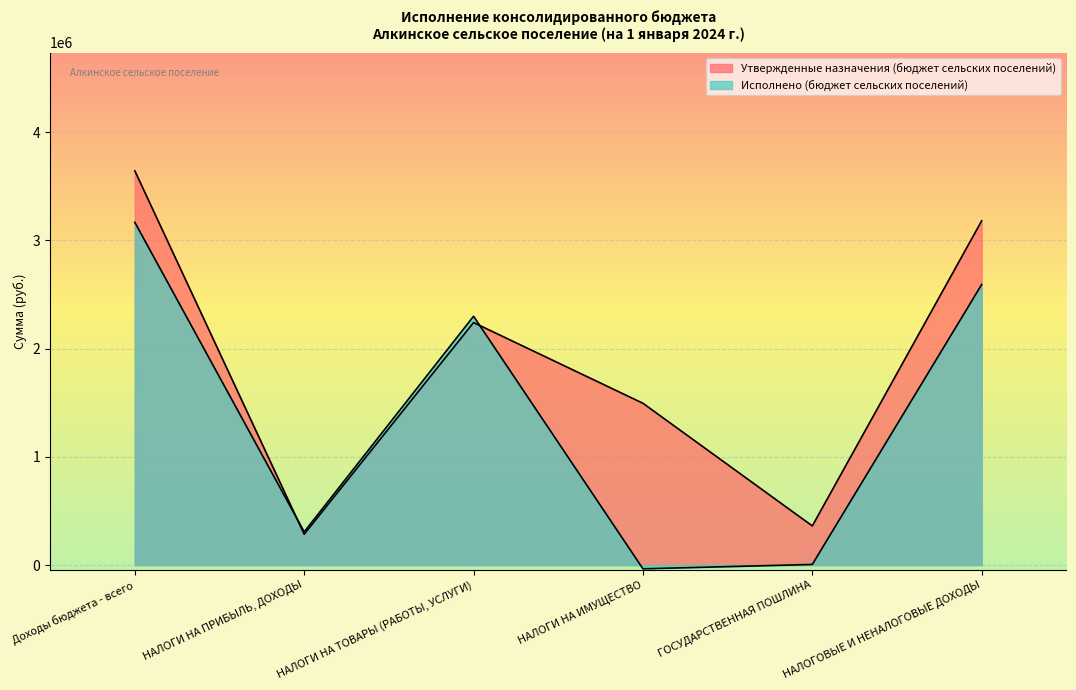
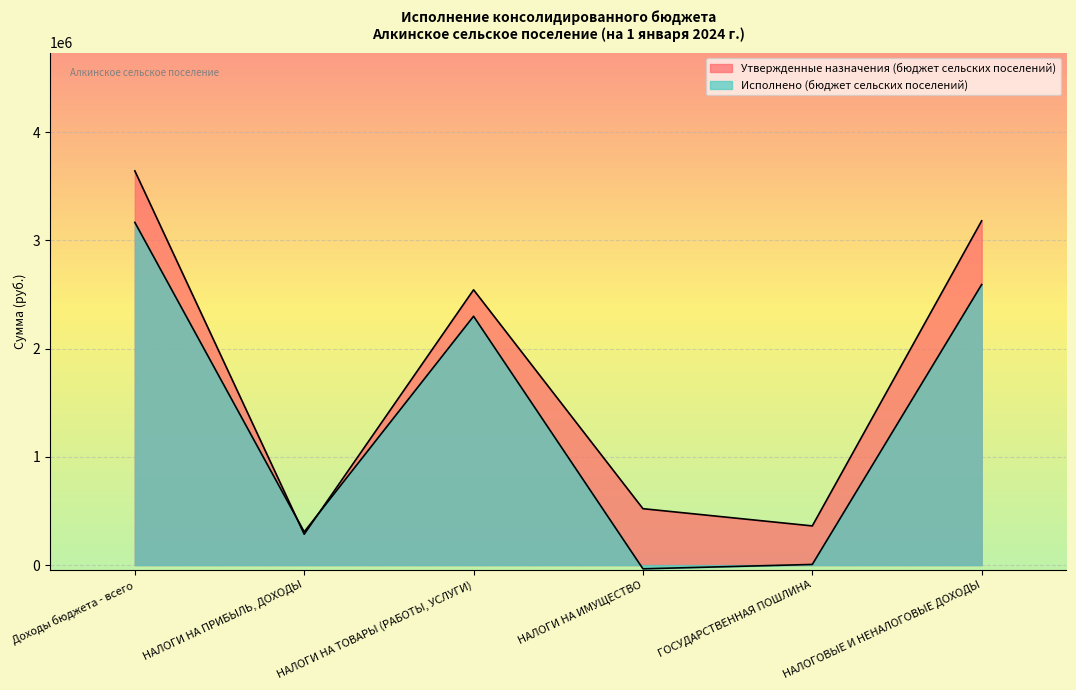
  {
    "Утвержденные назначения (бюджет сельских поселений)": {
      "Доходы бюджета - всего": 3640000,
-     "НАЛОГИ НА ТОВАРЫ (РАБОТЫ, УСЛУГИ)": 2240000,
-     "НАЛОГИ НА ИМУЩЕСТВО": 1500000,
+     "НАЛОГИ НА ТОВАРЫ (РАБОТЫ, УСЛУГИ)": 2540000,
+     "НАЛОГИ НА ИМУЩЕСТВО": 520000,
      "ГОСУДАРСТВЕННАЯ ПОШЛИНА": 360000,
      "НАЛОГОВЫЕ И НЕНАЛОГОВЫЕ ДОХОДЫ": 3180000
    }
  }
